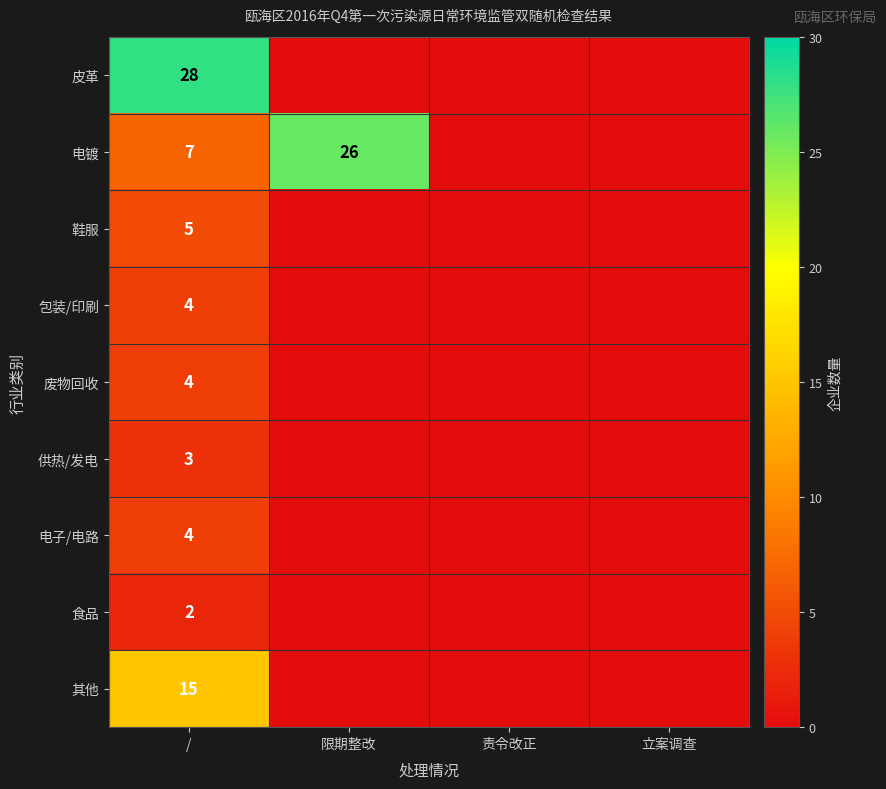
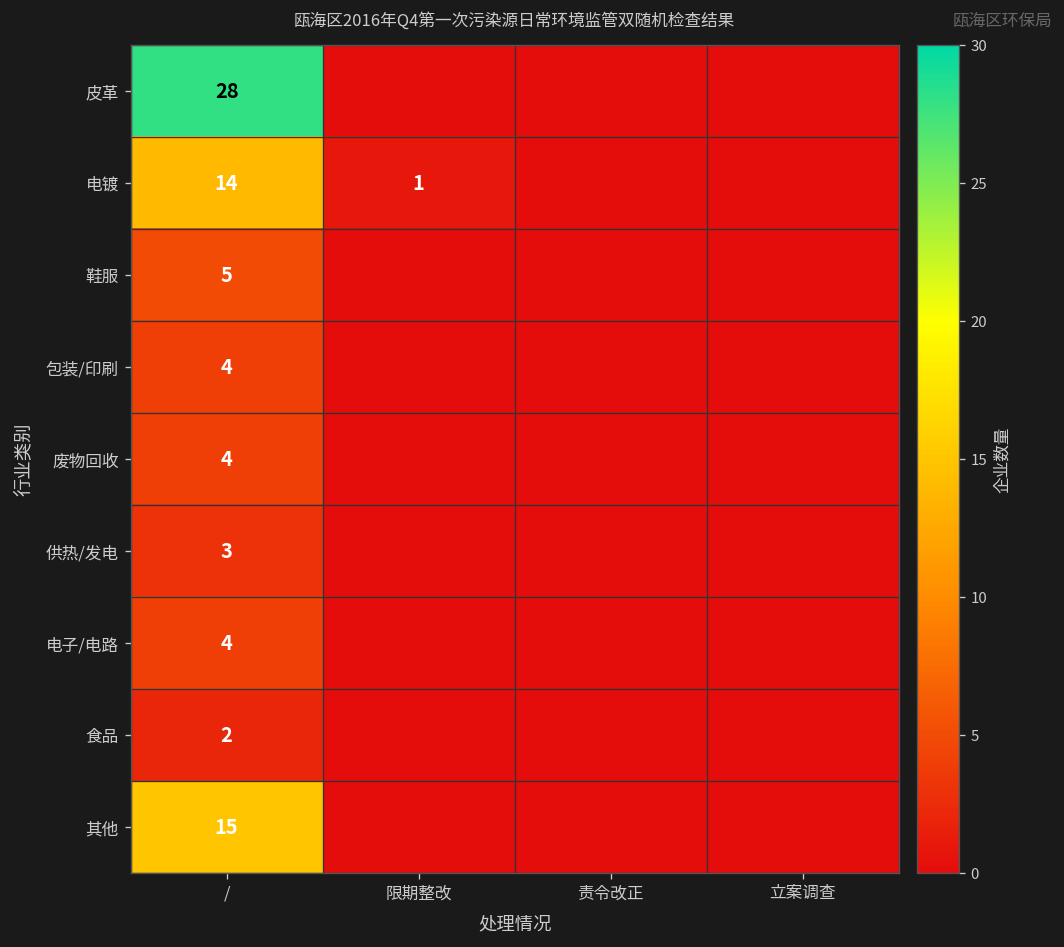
  {
    "皮革": {
      "/": 28
    },
    "电镀": {
-     "/": 7,
-     "限期整改": 26
+     "/": 14,
+     "限期整改": 1
    },
    "鞋服": {
      "/": 5
    },
    "包装/印刷": {
      "/": 4
    },
    "废物回收": {
      "/": 4
    },
    "供热/发电": {
      "/": 3
    },
    "电子/电路": {
      "/": 4
    },
    "食品": {
      "/": 2
    },
    "其他": {
      "/": 15
    }
  }
